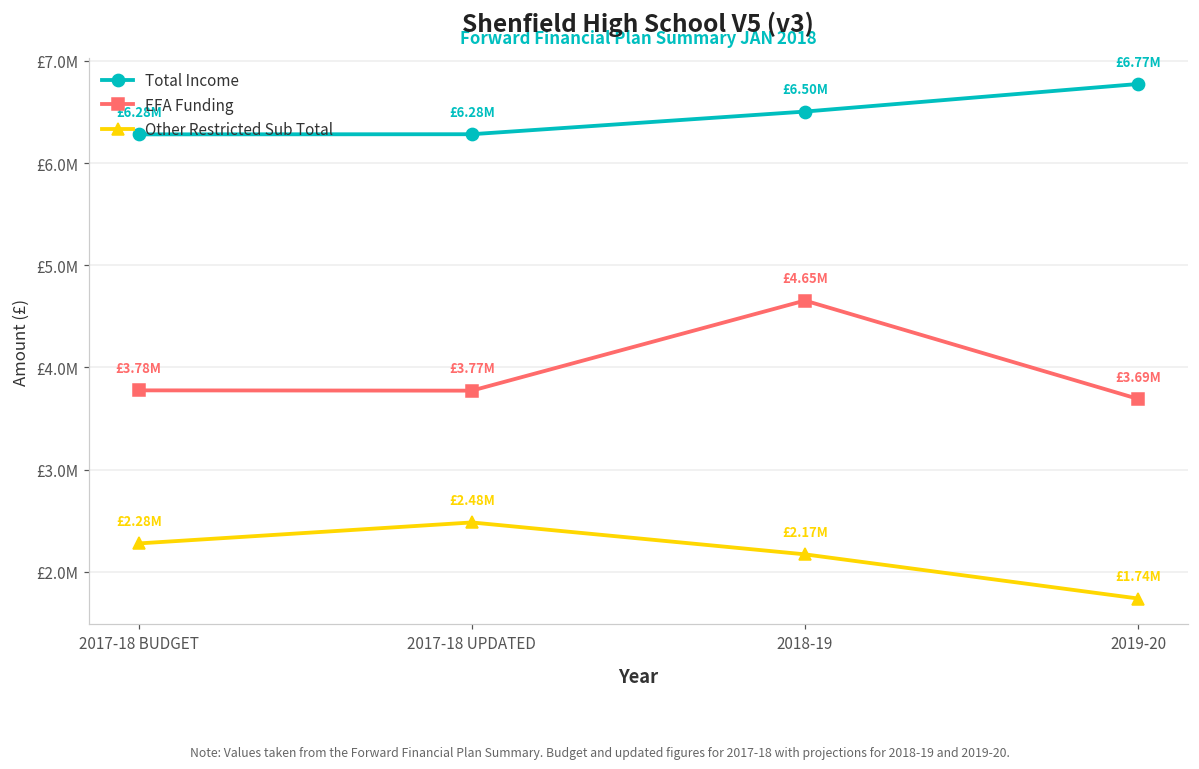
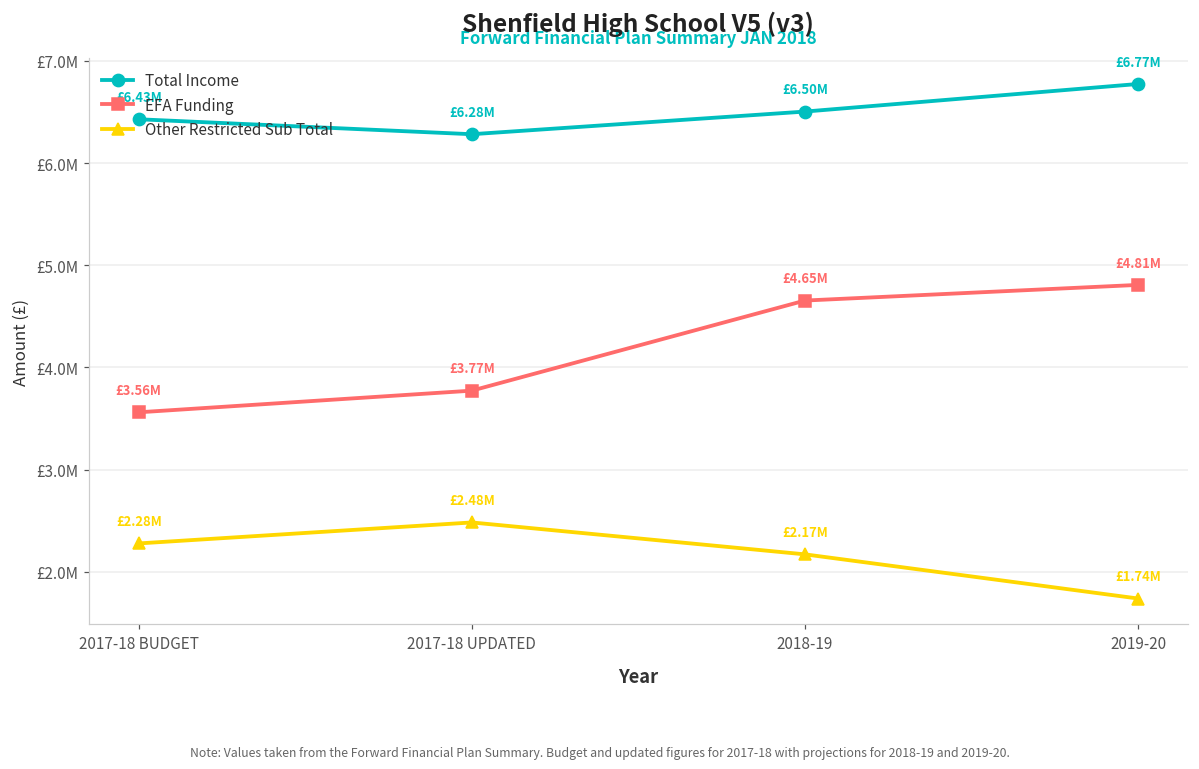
  {
    "Total Income": {
-     "2017-18 BUDGET": "£6.28M",
+     "2017-18 BUDGET": "£6.43M",
      "2017-18 UPDATED": "£6.28M",
      "2018-19": "£6.50M",
      "2019-20": "£6.77M"
    },
    "EFA Funding": {
-     "2017-18 BUDGET": "£3.78M",
+     "2017-18 BUDGET": "£3.56M",
      "2017-18 UPDATED": "£3.77M",
      "2018-19": "£4.65M",
-     "2019-20": "£3.69M"
+     "2019-20": "£4.81M"
    },
    "Other Restricted Sub Total": {
      "2017-18 BUDGET": "£2.28M",
      "2017-18 UPDATED": "£2.48M",
      "2018-19": "£2.17M",
      "2019-20": "£1.74M"
    }
  }
